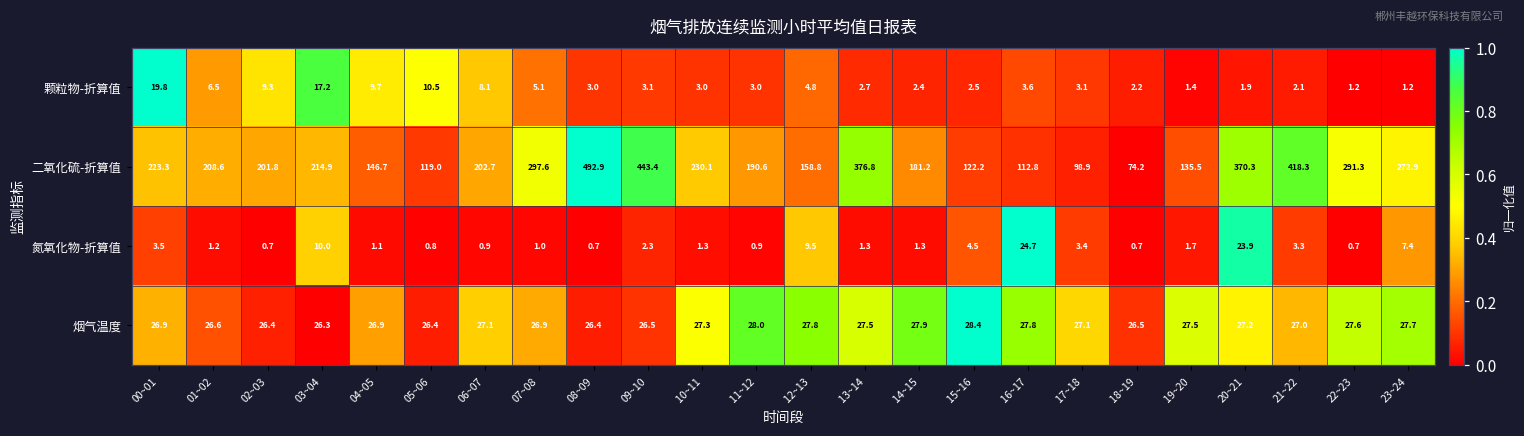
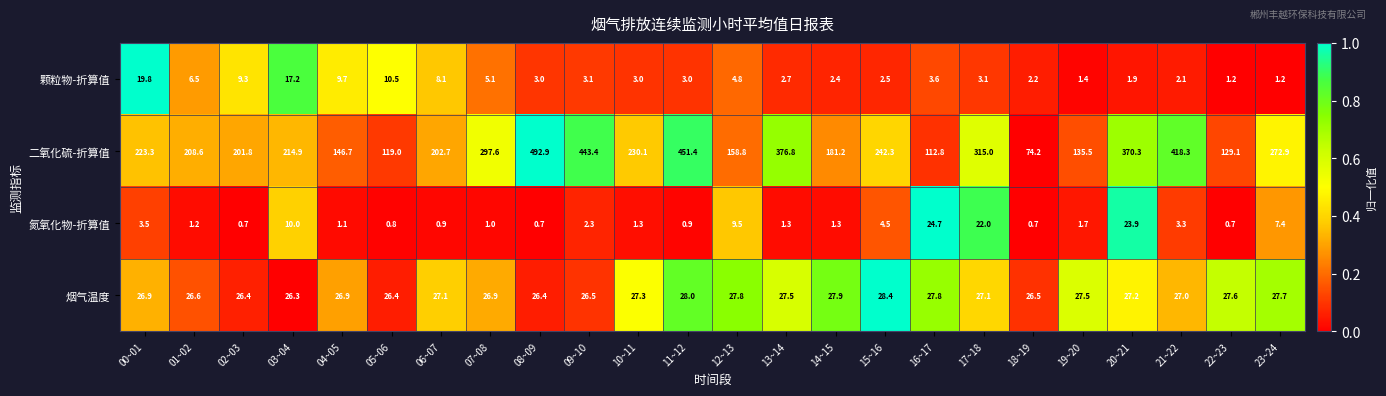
  {
    "颗粒物-折算值": {
      "00~01": 19.8,
      "01~02": 6.5,
      "02~03": 9.3,
      "03~04": 17.2,
      "04~05": 9.7,
      "05~06": 10.5,
      "06~07": 8.1,
      "07~08": 5.1,
      "08~09": 3.0,
      "09~10": 3.1,
      "10~11": 3.0,
      "11~12": 3.0,
      "12~13": 4.8,
      "13~14": 2.7,
      "14~15": 2.4,
      "15~16": 2.5,
      "16~17": 3.6,
      "17~18": 3.1,
      "18~19": 2.2,
      "19~20": 1.4,
      "20~21": 1.9,
      "21~22": 2.1,
      "22~23": 1.2,
      "23~24": 1.2
    },
    "二氧化硫-折算值": {
      "00~01": 223.3,
      "01~02": 208.6,
      "02~03": 201.8,
      "03~04": 214.9,
      "04~05": 146.7,
      "05~06": 119.0,
      "06~07": 202.7,
      "07~08": 297.6,
      "08~09": 492.9,
      "09~10": 443.4,
      "10~11": 230.1,
-     "11~12": 190.6,
+     "11~12": 451.4,
      "12~13": 158.8,
      "13~14": 376.8,
      "14~15": 181.2,
-     "15~16": 122.2,
+     "15~16": 242.3,
      "16~17": 112.8,
-     "17~18": 98.9,
+     "17~18": 315.0,
      "18~19": 74.2,
      "19~20": 135.5,
      "20~21": 370.3,
      "21~22": 418.3,
-     "22~23": 291.3,
+     "22~23": 129.1,
      "23~24": 272.9
    },
    "氮氧化物-折算值": {
      "00~01": 3.5,
      "01~02": 1.2,
      "02~03": 0.7,
      "03~04": 10.0,
      "04~05": 1.1,
      "05~06": 0.8,
      "06~07": 0.9,
      "07~08": 1.0,
      "08~09": 0.7,
      "09~10": 2.3,
      "10~11": 1.3,
      "11~12": 0.9,
      "12~13": 9.5,
      "13~14": 1.3,
      "14~15": 1.3,
      "15~16": 4.5,
      "16~17": 24.7,
-     "17~18": 3.4,
+     "17~18": 22.0,
      "18~19": 0.7,
      "19~20": 1.7,
      "20~21": 23.9,
      "21~22": 3.3,
      "22~23": 0.7,
      "23~24": 7.4
    },
    "烟气温度": {
      "00~01": 26.9,
      "01~02": 26.6,
      "02~03": 26.4,
      "03~04": 26.3,
      "04~05": 26.9,
      "05~06": 26.4,
      "06~07": 27.1,
      "07~08": 26.9,
      "08~09": 26.4,
      "09~10": 26.5,
      "10~11": 27.3,
      "11~12": 28.0,
      "12~13": 27.8,
      "13~14": 27.5,
      "14~15": 27.9,
      "15~16": 28.4,
      "16~17": 27.8,
      "17~18": 27.1,
      "18~19": 26.5,
      "19~20": 27.5,
      "20~21": 27.2,
      "21~22": 27.0,
      "22~23": 27.6,
      "23~24": 27.7
    }
  }
